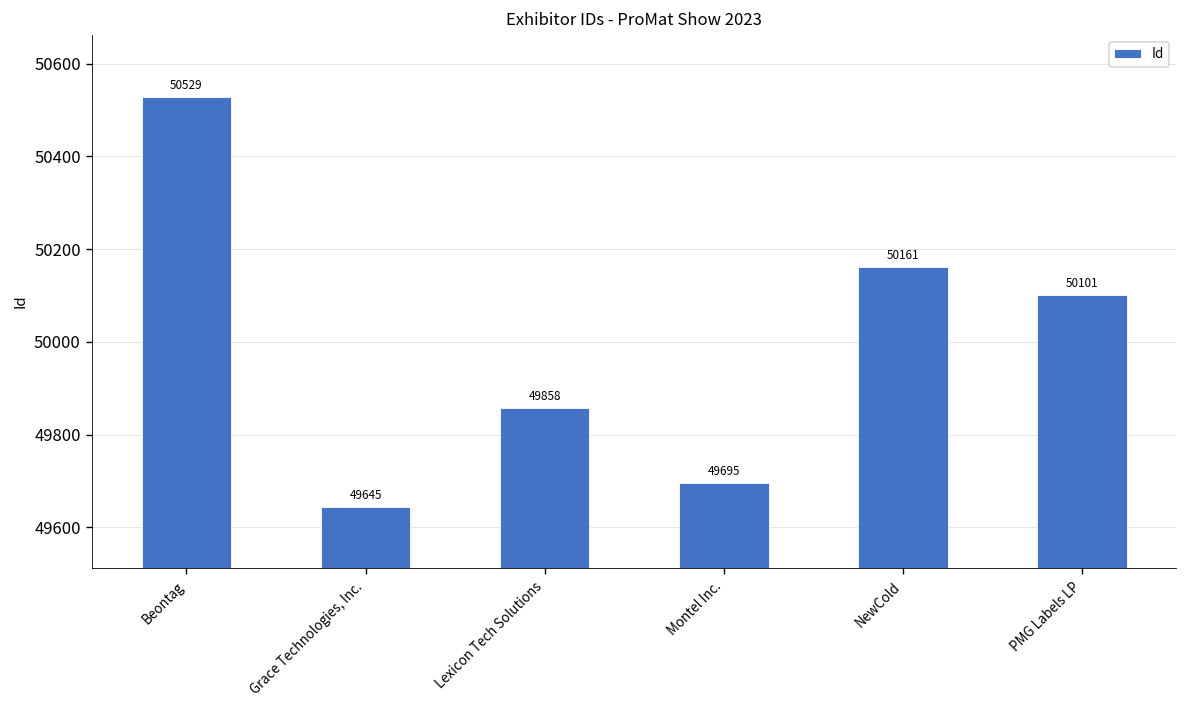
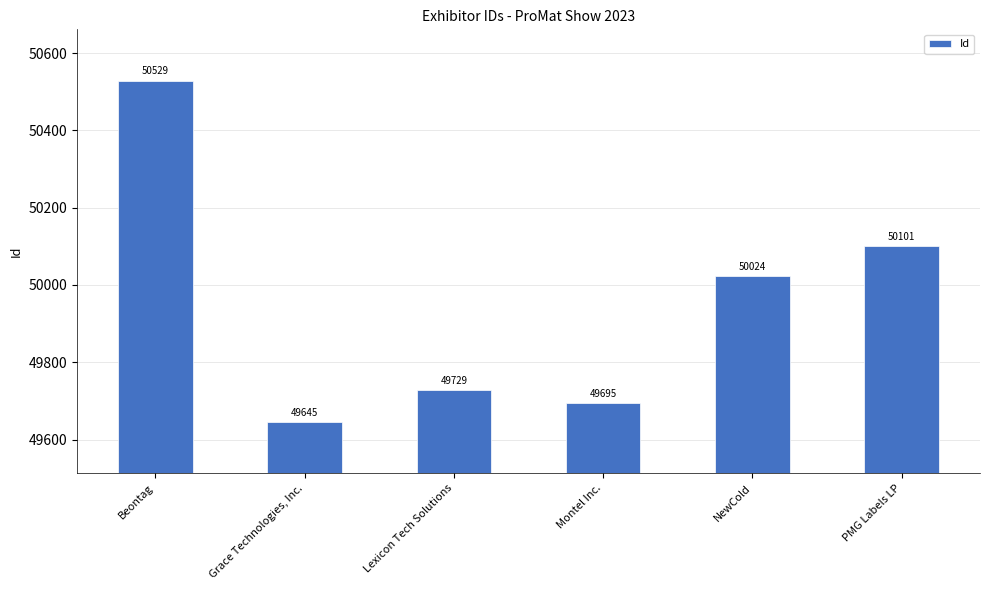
  {
    "Beontag": 50529,
    "Grace Technologies, Inc.": 49645,
-   "Lexicon Tech Solutions": 49858,
+   "Lexicon Tech Solutions": 49729,
    "Montel Inc.": 49695,
-   "NewCold": 50161,
+   "NewCold": 50024,
    "PMG Labels LP": 50101
  }
